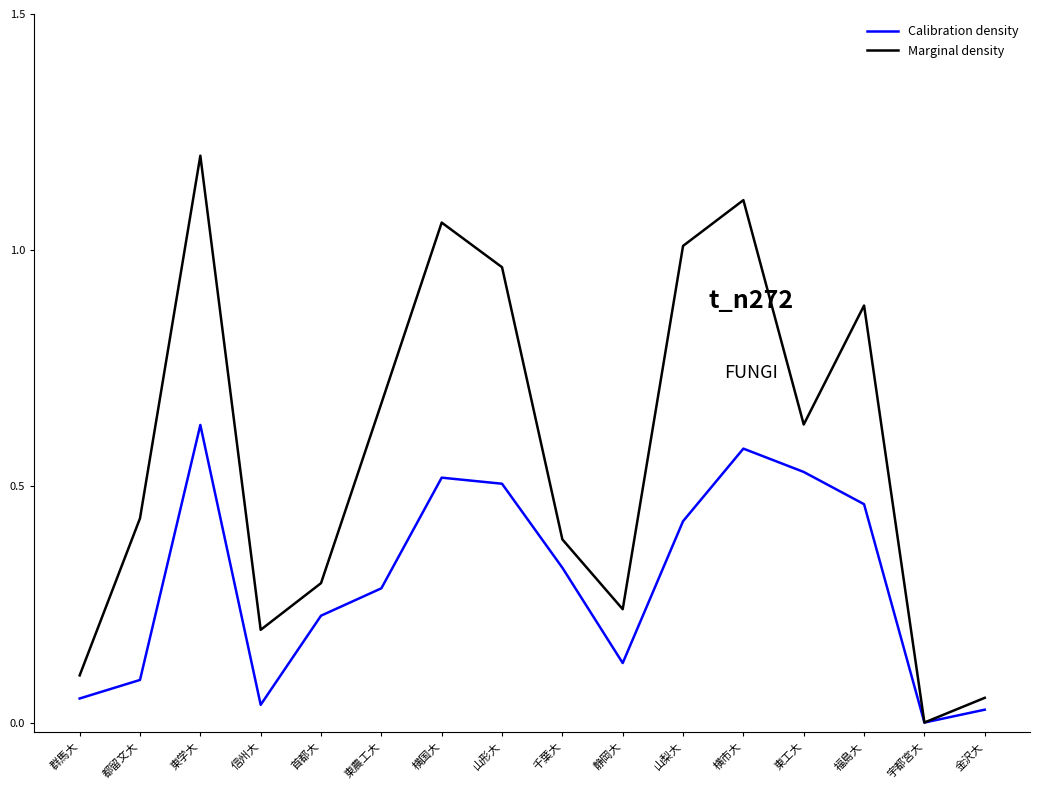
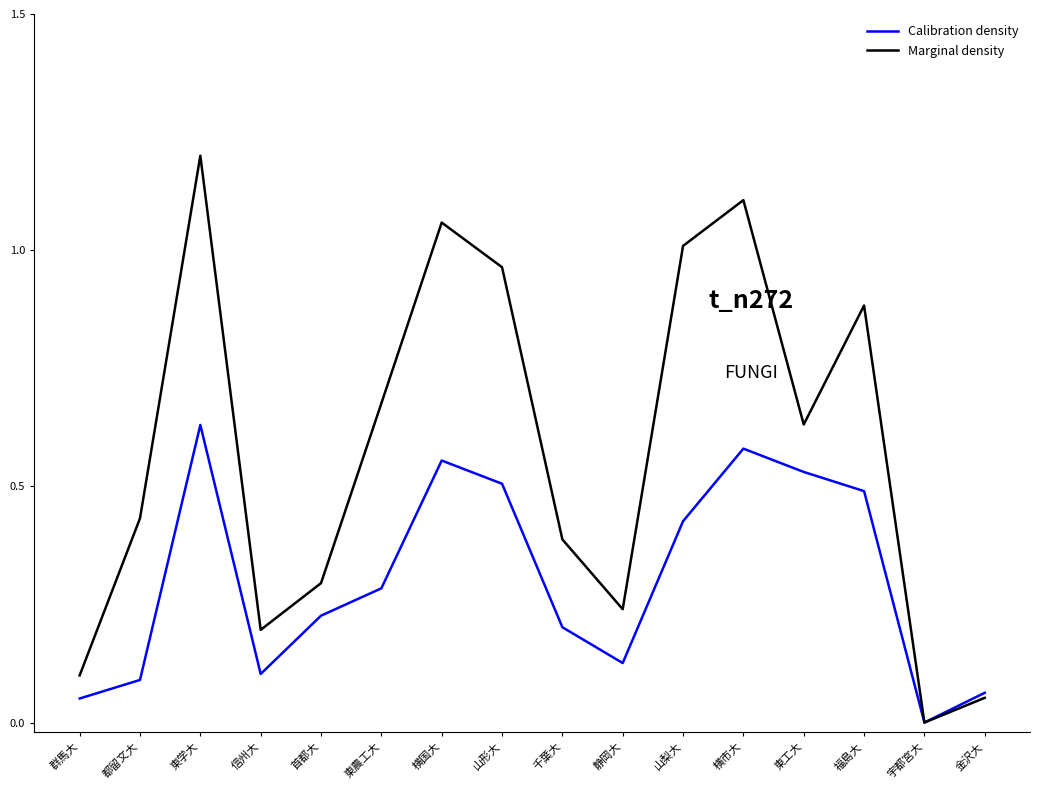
  {
    "Calibration density": {
      "群馬大": 0.05,
      "都留文大": 0.09,
      "東学大": 0.63,
-     "信州大": 0.04,
+     "信州大": 0.10,
      "首都大": 0.23,
      "東農工大": 0.28,
-     "横国大": 0.52,
+     "横国大": 0.55,
      "山形大": 0.51,
-     "千葉大": 0.33,
+     "千葉大": 0.20,
      "静岡大": 0.13,
      "山梨大": 0.43,
      "横市大": 0.58,
      "東工大": 0.53,
-     "福島大": 0.46,
-     "金沢大": 0.03
+     "福島大": 0.49,
+     "金沢大": 0.06
    },
    "Marginal density": {
      "群馬大": 0.10,
      "都留文大": 0.43,
      "東学大": 1.20,
      "信州大": 0.20,
      "首都大": 0.30,
      "東農工大": 0.68,
      "横国大": 1.06,
      "山形大": 0.96,
      "千葉大": 0.39,
      "静岡大": 0.24,
      "山梨大": 1.01,
      "横市大": 1.11,
      "東工大": 0.63,
      "福島大": 0.88,
      "金沢大": 0.05
    }
  }
